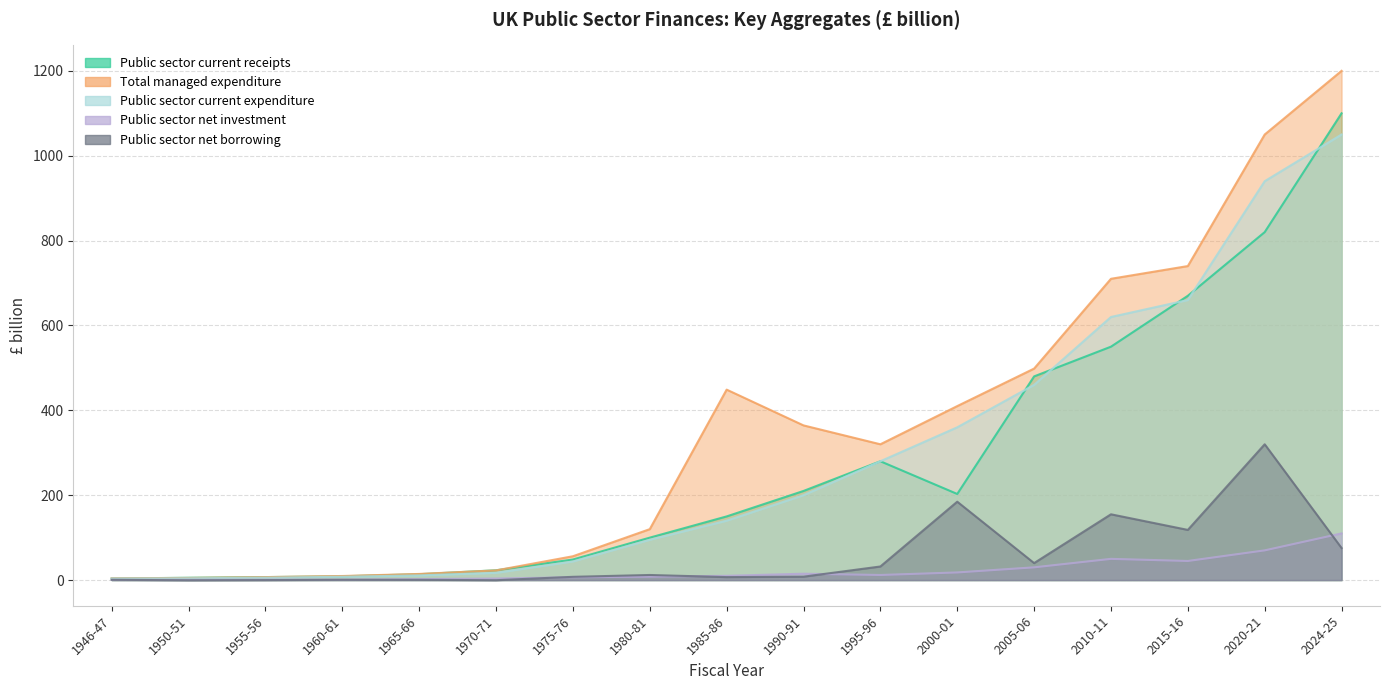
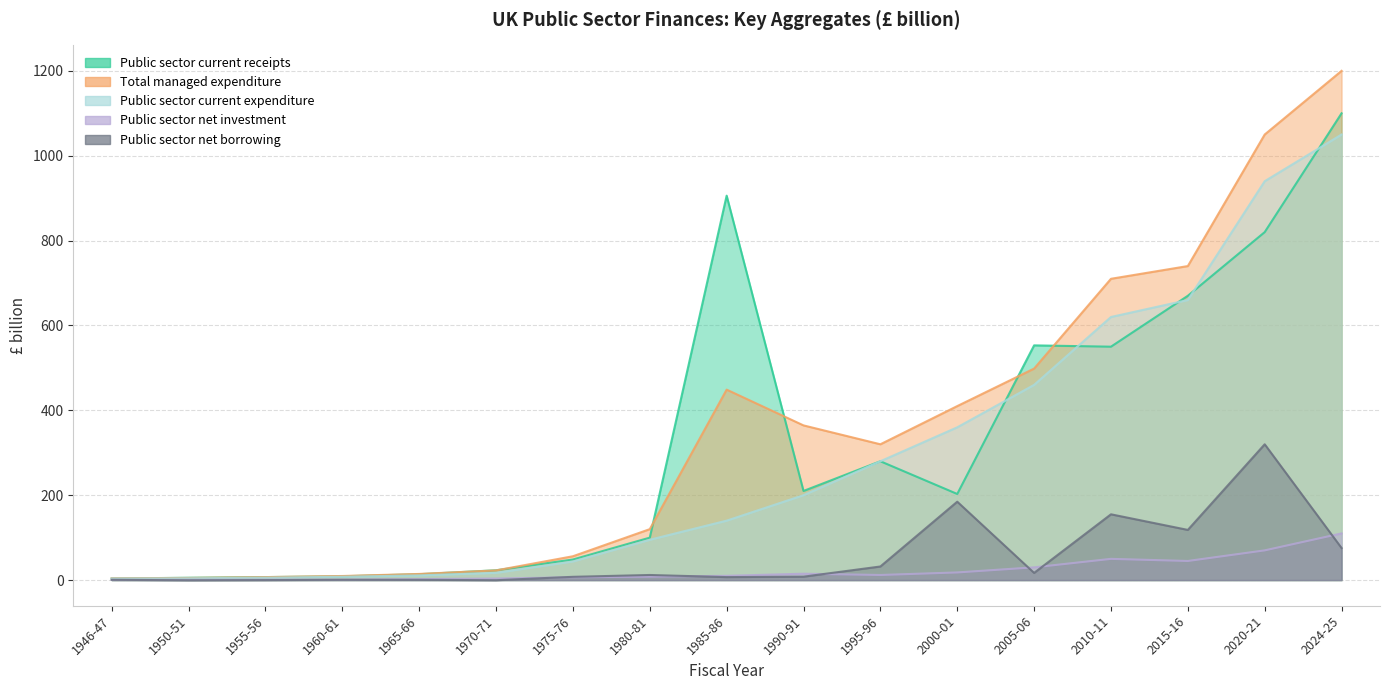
  {
    "Public sector current receipts": {
-     "1985-86": 150,
+     "1985-86": 910,
      "1990-91": 210,
      "2000-01": 200,
-     "2005-06": 480,
+     "2005-06": 550,
      "2010-11": 550,
      "2015-16": 670,
      "2020-21": 820,
      "2024-25": 1100
    },
    "Total managed expenditure": {
      "1975-76": 60,
      "1980-81": 120,
      "1985-86": 450,
      "1990-91": 360,
      "1995-96": 320,
      "2000-01": 410,
      "2005-06": 500,
      "2010-11": 710,
      "2015-16": 740,
      "2020-21": 1050,
      "2024-25": 1200
    },
    "Public sector net borrowing": {
      "1990-91": 10,
      "1995-96": 30,
      "2000-01": 180,
-     "2005-06": 40,
+     "2005-06": 20,
      "2010-11": 160,
      "2015-16": 120,
      "2020-21": 320,
      "2024-25": 80
    }
  }
